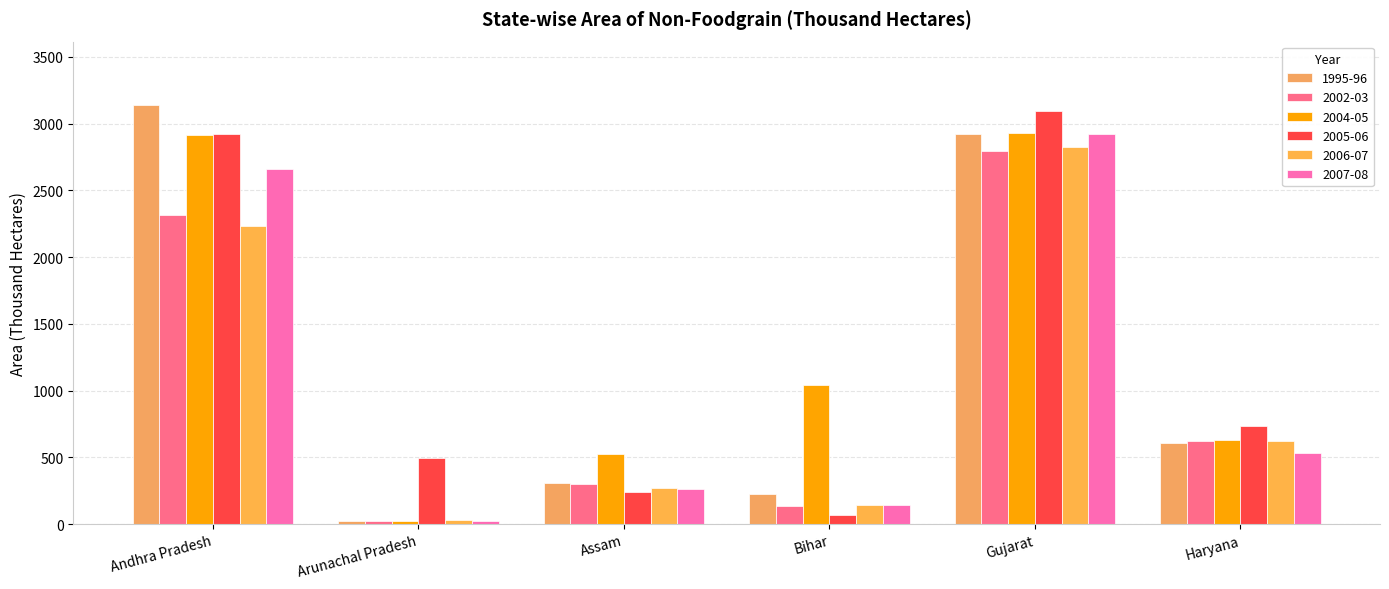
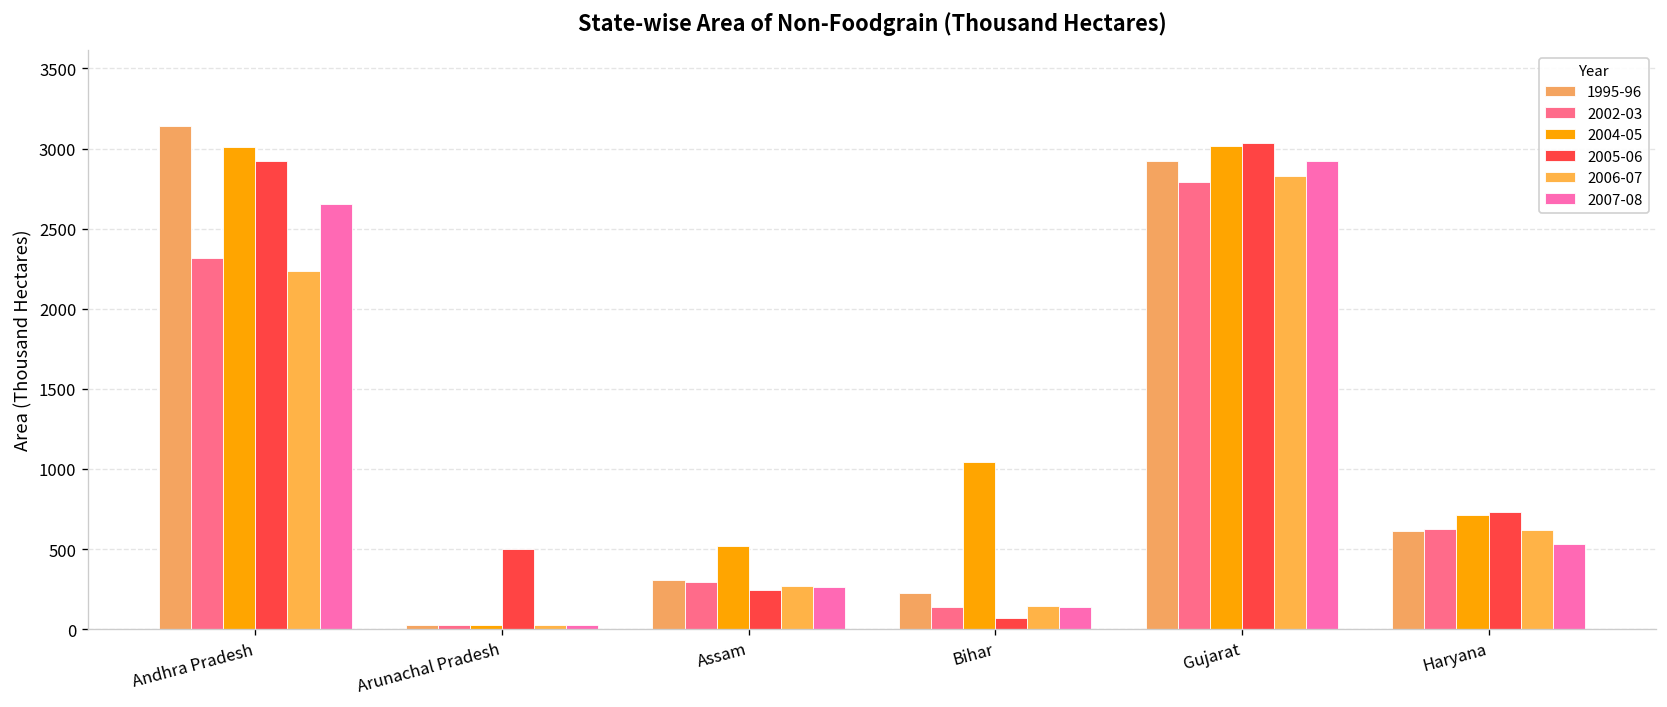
  {
    "2004-05": {
-     "Andhra Pradesh": 2920,
+     "Andhra Pradesh": 3010,
      "Arunachal Pradesh": 30,
      "Assam": 520,
      "Bihar": 1040,
-     "Gujarat": 2930,
-     "Haryana": 630
+     "Gujarat": 3020,
+     "Haryana": 710
    },
    "2005-06": {
      "Andhra Pradesh": 2920,
      "Arunachal Pradesh": 500,
      "Assam": 240,
      "Bihar": 70,
-     "Gujarat": 3090,
+     "Gujarat": 3030,
      "Haryana": 730
    }
  }
